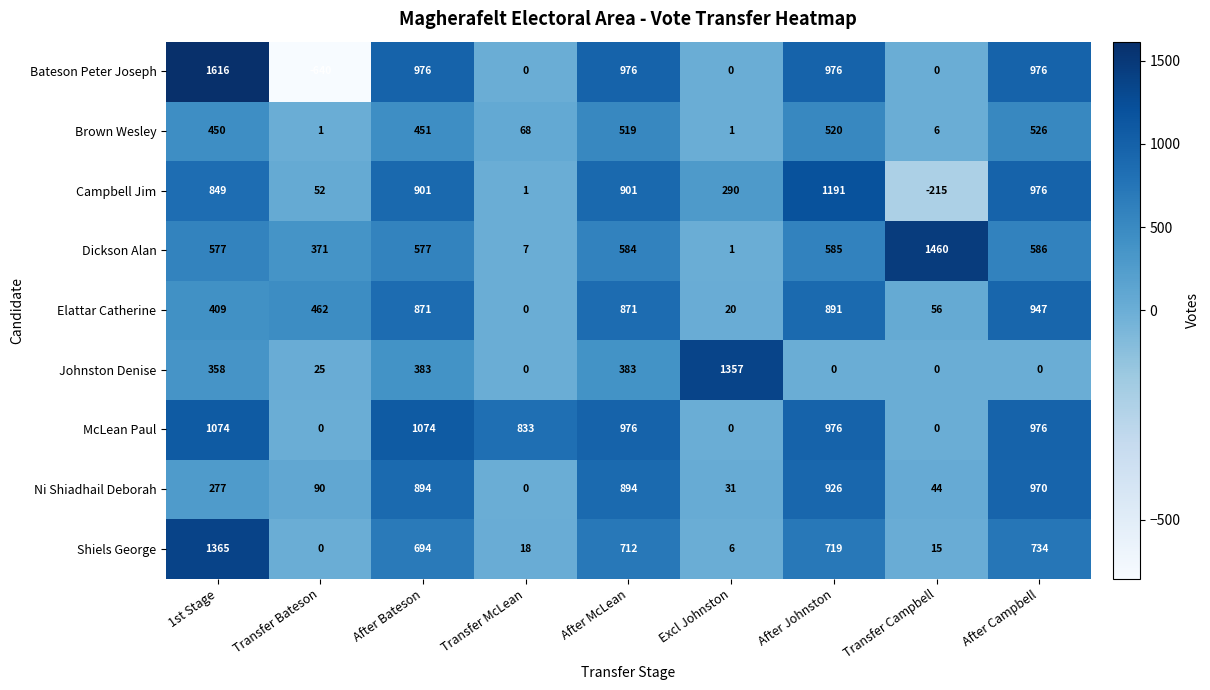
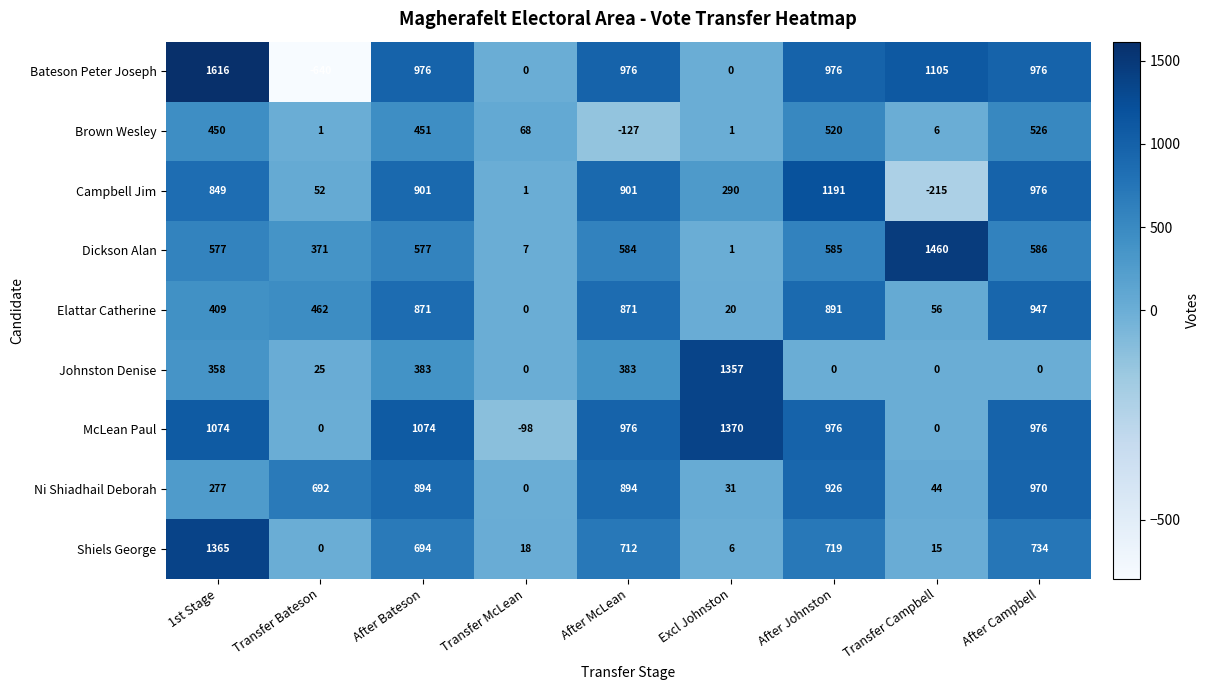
  {
    "Bateson Peter Joseph": {
      "1st Stage": 1616,
      "After Bateson": 976,
      "Transfer McLean": 0,
      "After McLean": 976,
      "Excl Johnston": 0,
      "After Johnston": 976,
-     "Transfer Campbell": 0,
+     "Transfer Campbell": 1105,
      "After Campbell": 976
    },
    "Brown Wesley": {
      "1st Stage": 450,
      "Transfer Bateson": 1,
      "After Bateson": 451,
      "Transfer McLean": 68,
-     "After McLean": 519,
+     "After McLean": -127,
      "Excl Johnston": 1,
      "After Johnston": 520,
      "Transfer Campbell": 6,
      "After Campbell": 526
    },
    "Campbell Jim": {
      "1st Stage": 849,
      "Transfer Bateson": 52,
      "After Bateson": 901,
      "Transfer McLean": 1,
      "After McLean": 901,
      "Excl Johnston": 290,
      "After Johnston": 1191,
      "Transfer Campbell": -215,
      "After Campbell": 976
    },
    "Dickson Alan": {
      "1st Stage": 577,
      "Transfer Bateson": 371,
      "After Bateson": 577,
      "Transfer McLean": 7,
      "After McLean": 584,
      "Excl Johnston": 1,
      "After Johnston": 585,
      "Transfer Campbell": 1460,
      "After Campbell": 586
    },
    "Elattar Catherine": {
      "1st Stage": 409,
      "Transfer Bateson": 462,
      "After Bateson": 871,
      "Transfer McLean": 0,
      "After McLean": 871,
      "Excl Johnston": 20,
      "After Johnston": 891,
      "Transfer Campbell": 56,
      "After Campbell": 947
    },
    "Johnston Denise": {
      "1st Stage": 358,
      "Transfer Bateson": 25,
      "After Bateson": 383,
      "Transfer McLean": 0,
      "After McLean": 383,
      "Excl Johnston": 1357,
      "After Johnston": 0,
      "Transfer Campbell": 0,
      "After Campbell": 0
    },
    "McLean Paul": {
      "1st Stage": 1074,
      "Transfer Bateson": 0,
      "After Bateson": 1074,
-     "Transfer McLean": 833,
+     "Transfer McLean": -98,
      "After McLean": 976,
-     "Excl Johnston": 0,
+     "Excl Johnston": 1370,
      "After Johnston": 976,
      "Transfer Campbell": 0,
      "After Campbell": 976
    },
    "Ni Shiadhail Deborah": {
      "1st Stage": 277,
-     "Transfer Bateson": 90,
+     "Transfer Bateson": 692,
      "After Bateson": 894,
      "Transfer McLean": 0,
      "After McLean": 894,
      "Excl Johnston": 31,
      "After Johnston": 926,
      "Transfer Campbell": 44,
      "After Campbell": 970
    },
    "Shiels George": {
      "1st Stage": 1365,
      "Transfer Bateson": 0,
      "After Bateson": 694,
      "Transfer McLean": 18,
      "After McLean": 712,
      "Excl Johnston": 6,
      "After Johnston": 719,
      "Transfer Campbell": 15,
      "After Campbell": 734
    }
  }
